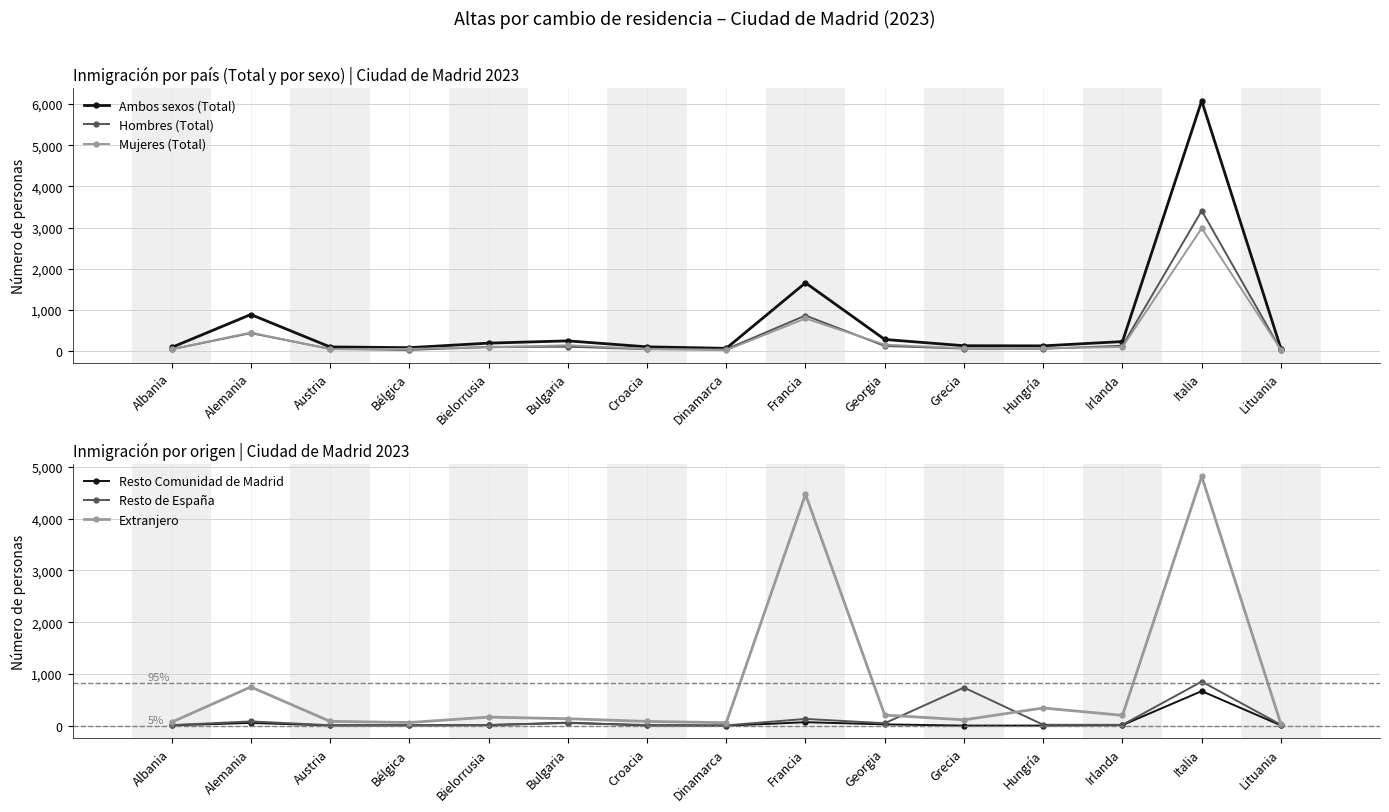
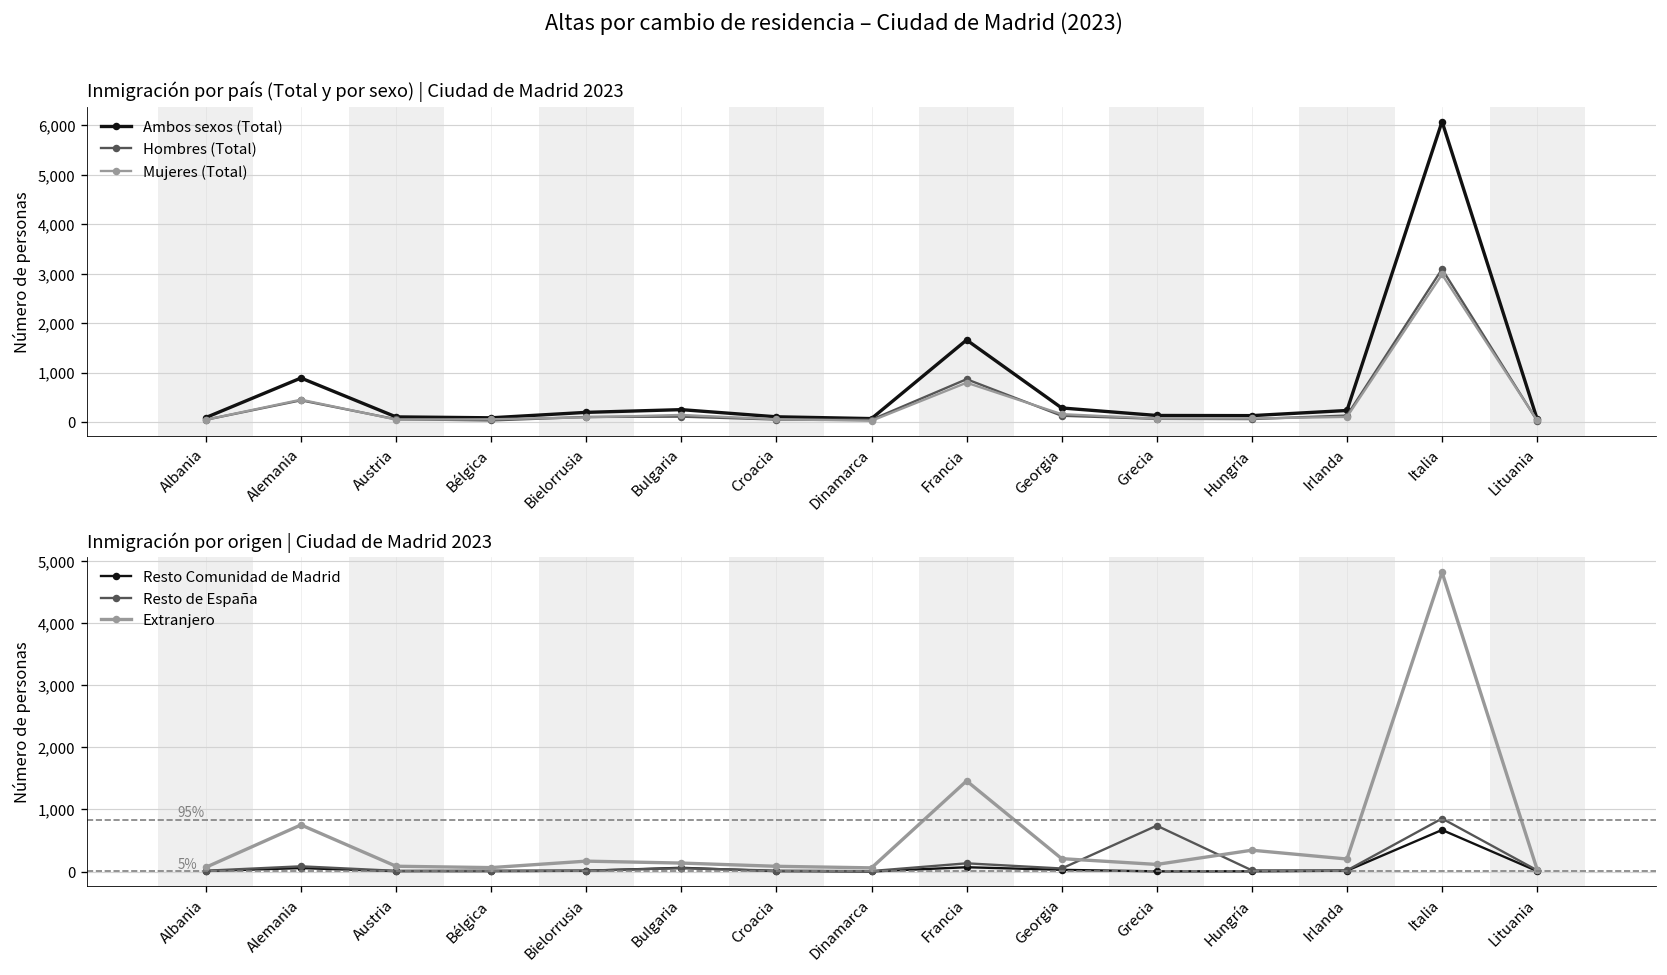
  {
    "Inmigración por país (Total y por sexo) | Ciudad de Madrid 2023": {
      "Ambos sexos (Total)": {
        "Alemania": "900",
        "Bielorrusia": "200",
        "Bulgaria": "200",
        "Francia": "1,700",
        "Georgia": "300",
        "Grecia": "100",
        "Irlanda": "200",
        "Italia": "6,100"
      },
      "Hombres (Total)": {
        "Francia": "900",
-       "Italia": "3,400"
+       "Italia": "3,100"
      },
      "Mujeres (Total)": {
        "Francia": "800",
        "Italia": "3,000"
      }
    },
    "Inmigración por origen | Ciudad de Madrid 2023": {
      "Resto Comunidad de Madrid": {
        "Francia": "100",
        "Grecia": "0",
        "Italia": "700"
      },
      "Resto de España": {
        "Francia": "100",
        "Grecia": "700",
        "Italia": "900"
      },
      "Extranjero": {
        "Alemania": "800",
        "Austria": "100",
        "Bielorrusia": "200",
        "Bulgaria": "100",
        "Croacia": "100",
        "Dinamarca": "100",
-       "Francia": "4,500",
+       "Francia": "1,500",
        "Georgia": "200",
        "Grecia": "100",
        "Hungría": "300",
        "Irlanda": "200",
        "Italia": "4,800"
      }
    }
  }
